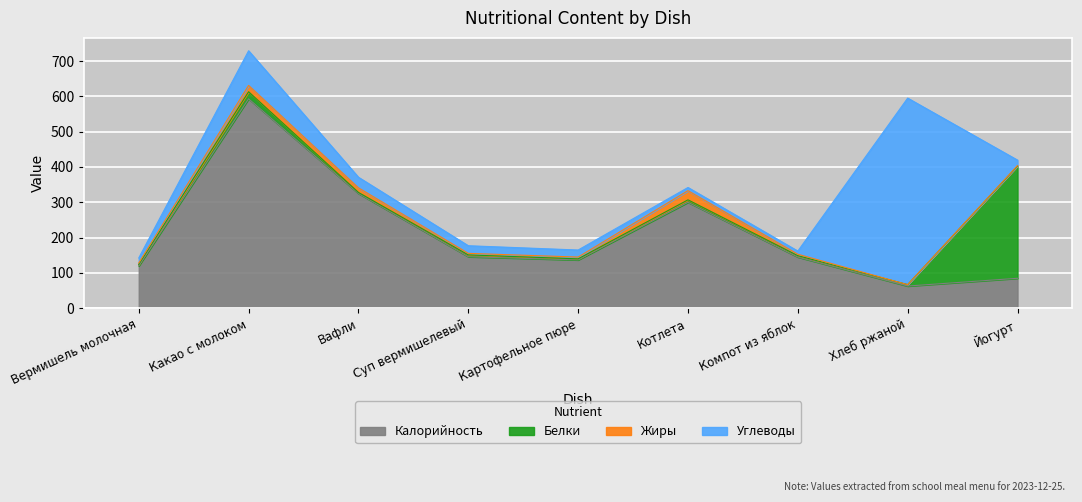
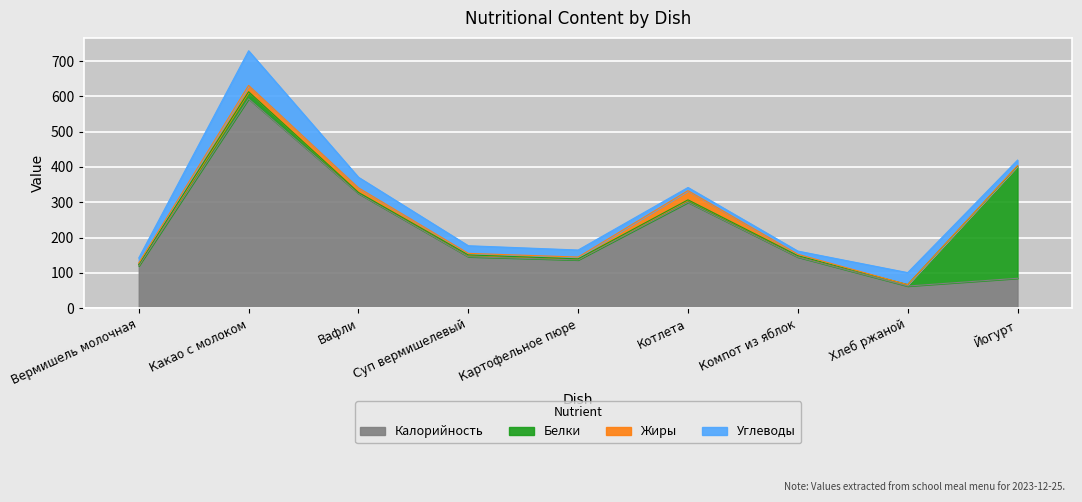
  {
    "Калорийность": {
      "Какао с молоком": 590,
      "Йогурт": 90
    },
    "Белки": {
      "Какао с молоком": 20
    },
    "Жиры": {
      "Какао с молоком": 20,
      "Вафли": 10,
      "Котлета": 30
    },
    "Углеводы": {
      "Вермишель молочная": 10,
      "Какао с молоком": 100,
      "Вафли": 30,
      "Суп вермишелевый": 20,
      "Картофельное пюре": 20,
      "Котлета": 10,
      "Компот из яблок": 10,
-     "Хлеб ржаной": 530,
+     "Хлеб ржаной": 30,
      "Йогурт": 20
    }
  }
